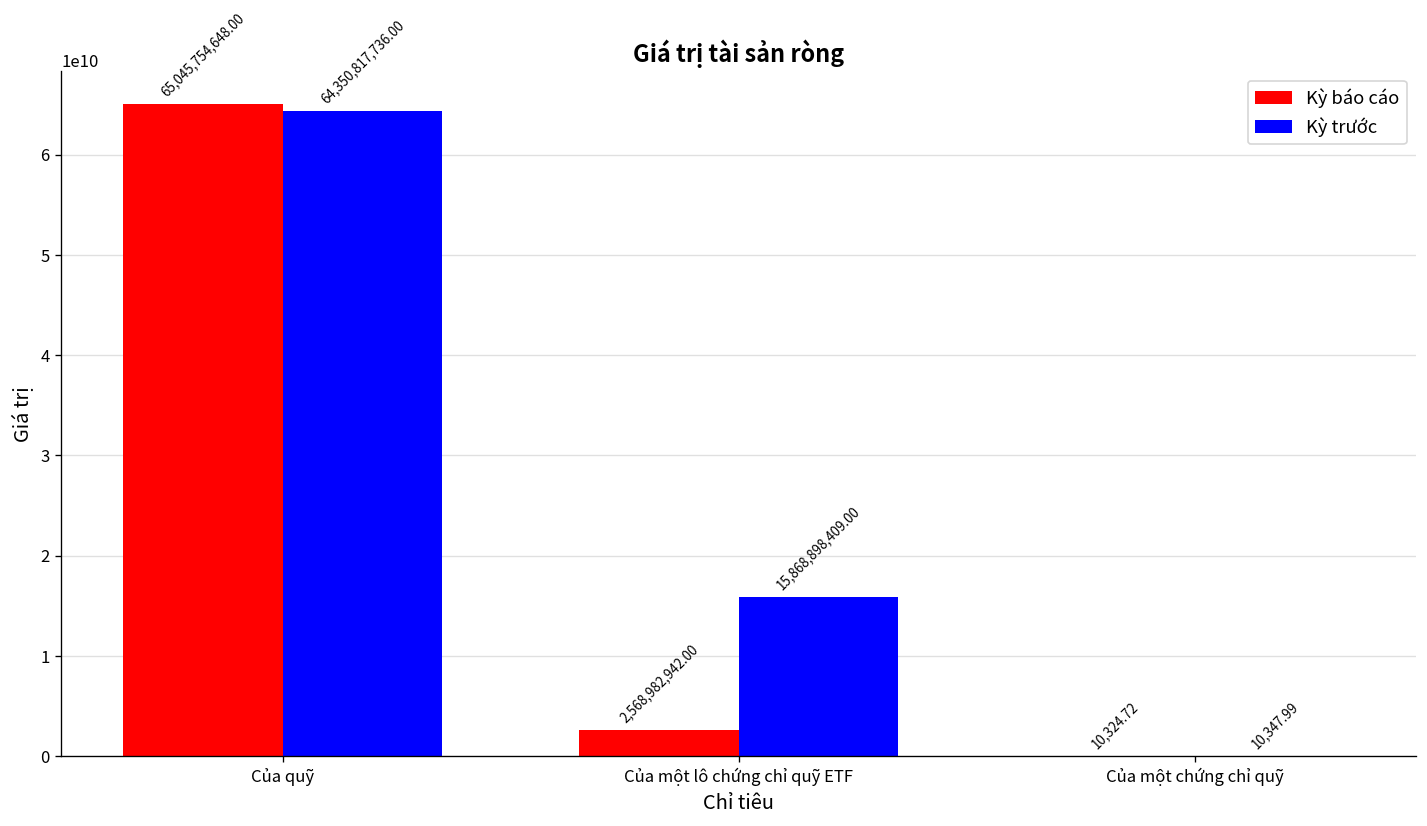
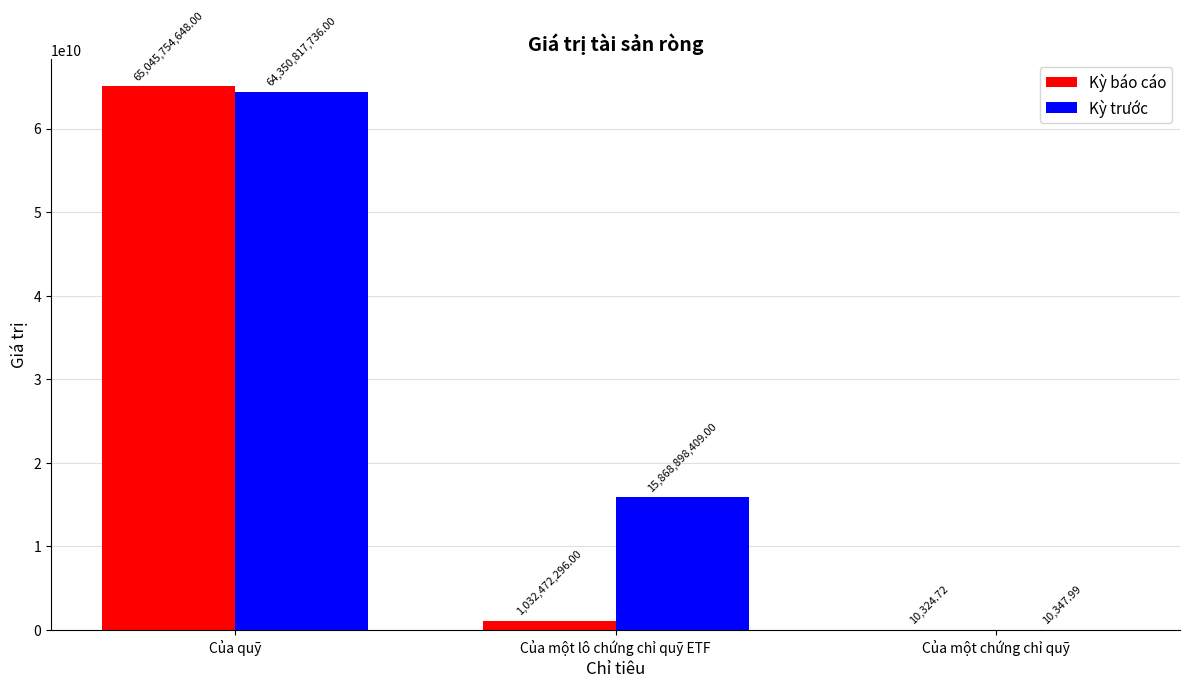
  {
    "Kỳ báo cáo": {
      "Của quỹ": "65,045,754,648.00",
-     "Của một lô chứng chỉ quỹ ETF": "2,568,982,942.00",
+     "Của một lô chứng chỉ quỹ ETF": "1,032,472,296.00",
      "Của một chứng chỉ quỹ": "10,324.72"
    },
    "Kỳ trước": {
      "Của quỹ": "64,350,817,736.00",
      "Của một lô chứng chỉ quỹ ETF": "15,868,898,409.00",
      "Của một chứng chỉ quỹ": "10,347.99"
    }
  }
